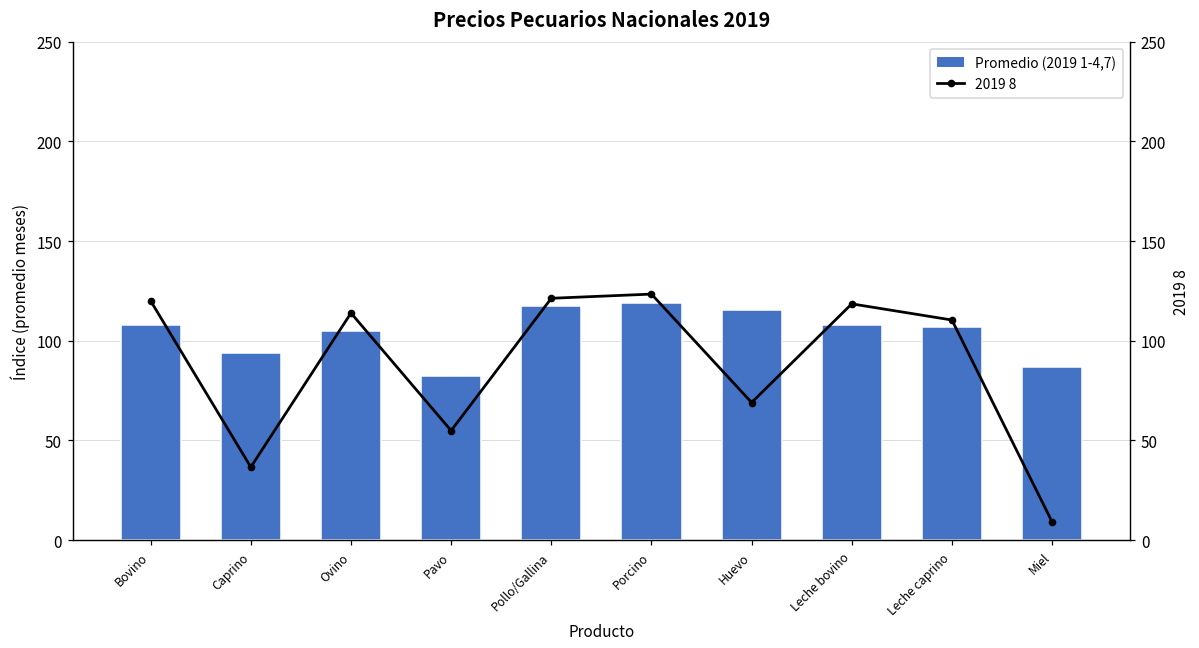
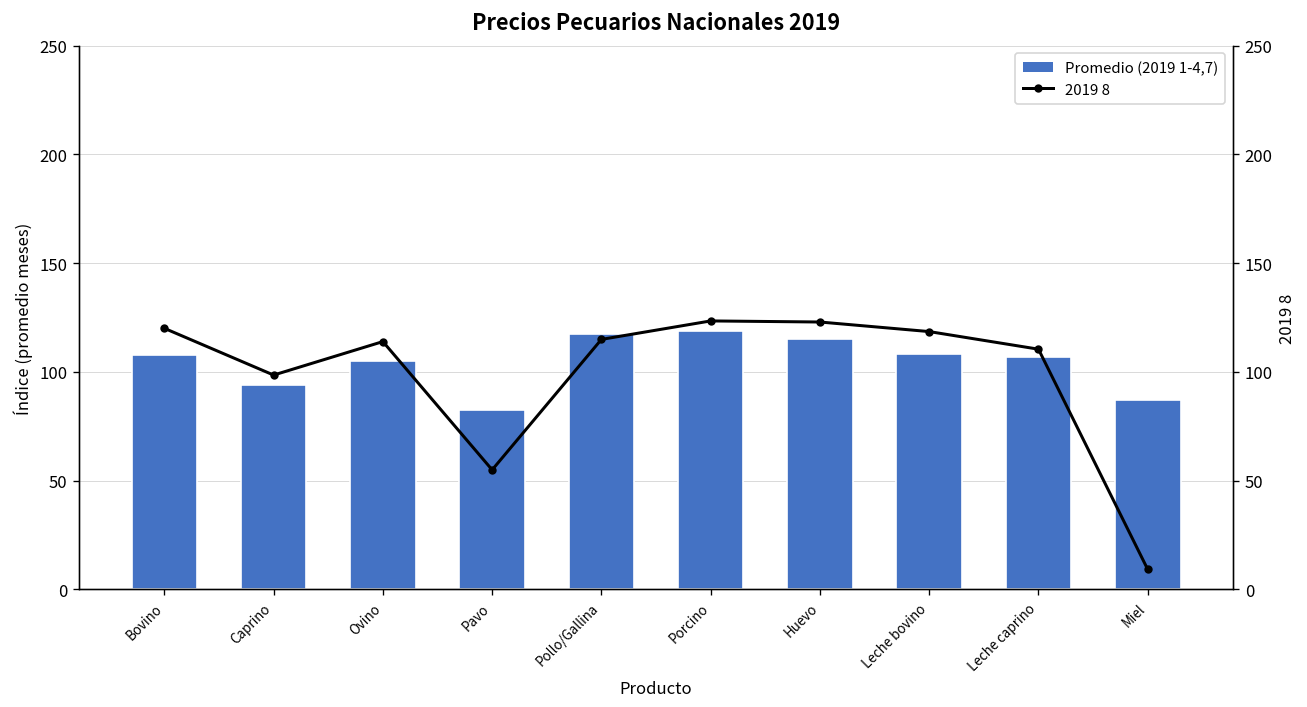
  {
    "Promedio (2019 1-4,7)": {
      "Bovino": 108,
      "Caprino": 94,
      "Ovino": 105,
      "Pavo": 82,
      "Pollo/Gallina": 117,
      "Porcino": 119,
      "Huevo": 115,
      "Leche bovino": 108,
      "Leche caprino": 107,
      "Miel": 87
    },
    "2019 8": {
      "Bovino": 120,
-     "Caprino": 37,
+     "Caprino": 99,
      "Ovino": 114,
      "Pavo": 55,
-     "Pollo/Gallina": 121,
+     "Pollo/Gallina": 115,
      "Porcino": 123,
-     "Huevo": 69,
+     "Huevo": 123,
      "Leche bovino": 119,
      "Leche caprino": 110,
      "Miel": 9
    }
  }
